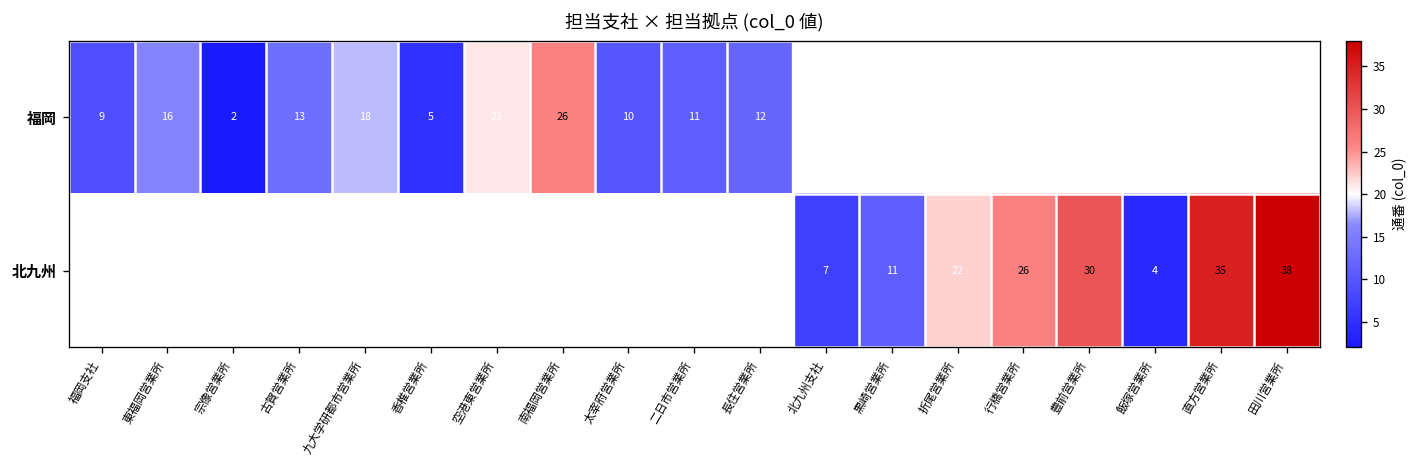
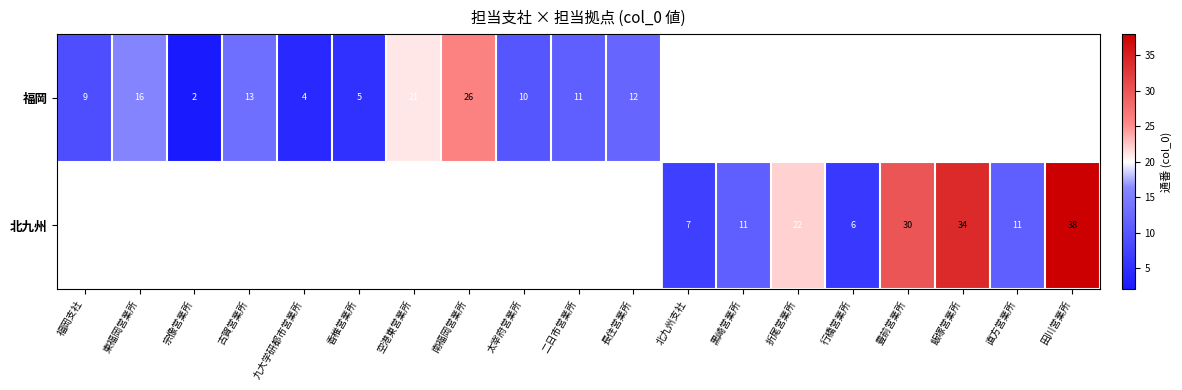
  {
    "福岡": {
      "福岡支社": 9,
      "東福岡営業所": 16,
      "宗像営業所": 2,
      "古賀営業所": 13,
-     "九大学研都市営業所": 18,
+     "九大学研都市営業所": 4,
      "香椎営業所": 5,
      "南福岡営業所": 26,
      "太宰府営業所": 10,
      "二日市営業所": 11,
      "長住営業所": 12
    },
    "北九州": {
      "北九州支社": 7,
      "黒崎営業所": 11,
-     "行橋営業所": 26,
+     "行橋営業所": 6,
      "豊前営業所": 30,
-     "飯塚営業所": 4,
-     "直方営業所": 35,
+     "飯塚営業所": 34,
+     "直方営業所": 11,
      "田川営業所": 38
    }
  }
